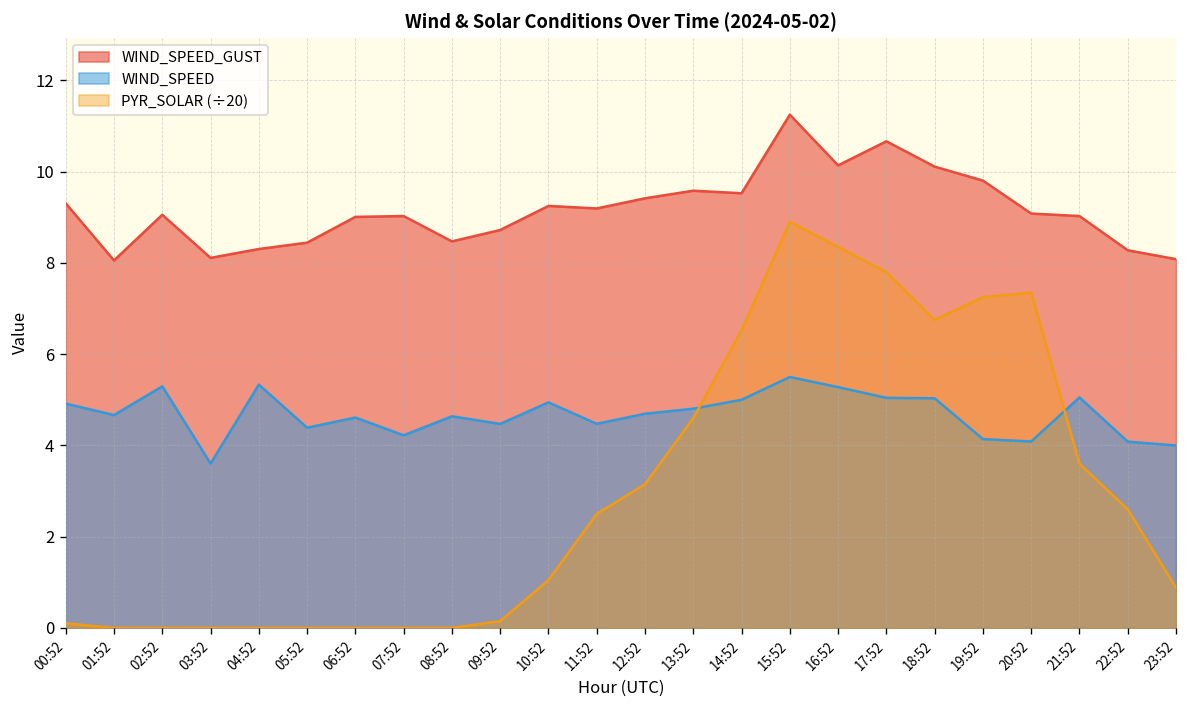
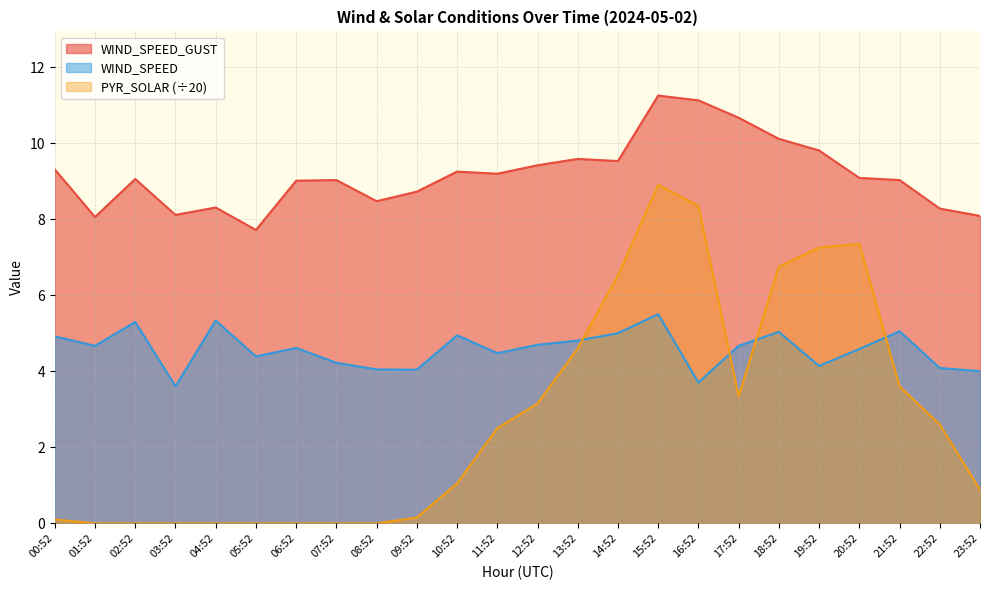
  {
    "WIND_SPEED_GUST": {
      "00:52": 9.3,
      "01:52": 8.1,
      "02:52": 9.1,
      "03:52": 8.1,
      "04:52": 8.3,
-     "05:52": 8.4,
+     "05:52": 7.7,
      "06:52": 9.0,
      "07:52": 9.0,
      "08:52": 8.5,
      "09:52": 8.7,
      "10:52": 9.2,
      "11:52": 9.2,
      "12:52": 9.4,
      "13:52": 9.6,
      "14:52": 9.5,
      "15:52": 11.3,
-     "16:52": 10.1,
+     "16:52": 11.1,
      "17:52": 10.7,
      "18:52": 10.1,
      "19:52": 9.8,
      "20:52": 9.1,
      "21:52": 9.0,
      "22:52": 8.3,
      "23:52": 8.1
    },
    "WIND_SPEED": {
      "00:52": 4.9,
      "01:52": 4.7,
      "02:52": 5.3,
      "03:52": 3.6,
      "04:52": 5.3,
      "05:52": 4.4,
      "06:52": 4.6,
      "07:52": 4.2,
-     "08:52": 4.6,
-     "09:52": 4.5,
+     "08:52": 4.0,
+     "09:52": 4.0,
      "10:52": 4.9,
      "11:52": 4.5,
      "12:52": 4.7,
      "13:52": 4.8,
      "14:52": 5.0,
      "15:52": 5.5,
-     "16:52": 5.3,
-     "17:52": 5.0,
+     "16:52": 3.7,
+     "17:52": 4.7,
      "18:52": 5.0,
      "19:52": 4.1,
-     "20:52": 4.1,
+     "20:52": 4.6,
      "21:52": 5.1,
      "22:52": 4.1,
      "23:52": 4.0
    },
    "PYR_SOLAR (÷20)": {
      "00:52": 0.1,
      "01:52": 0.0,
      "02:52": 0.0,
      "03:52": 0.0,
      "04:52": 0.0,
      "05:52": 0.0,
      "06:52": 0.0,
      "07:52": 0.0,
      "08:52": 0.0,
      "09:52": 0.2,
      "10:52": 1.1,
      "11:52": 2.5,
      "12:52": 3.2,
      "13:52": 4.6,
      "14:52": 6.5,
      "15:52": 8.9,
      "16:52": 8.4,
-     "17:52": 7.8,
+     "17:52": 3.3,
      "18:52": 6.8,
      "19:52": 7.3,
      "20:52": 7.4,
      "21:52": 3.6,
      "22:52": 2.6,
      "23:52": 0.9
    }
  }
